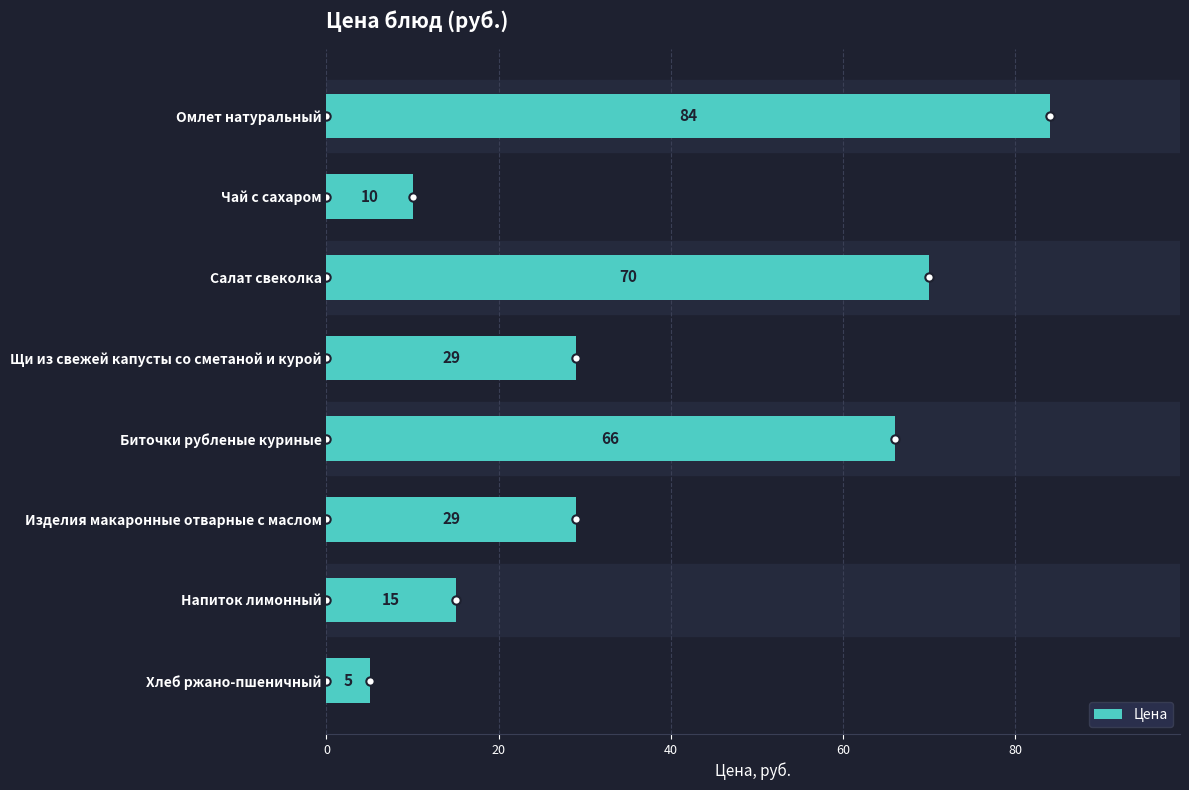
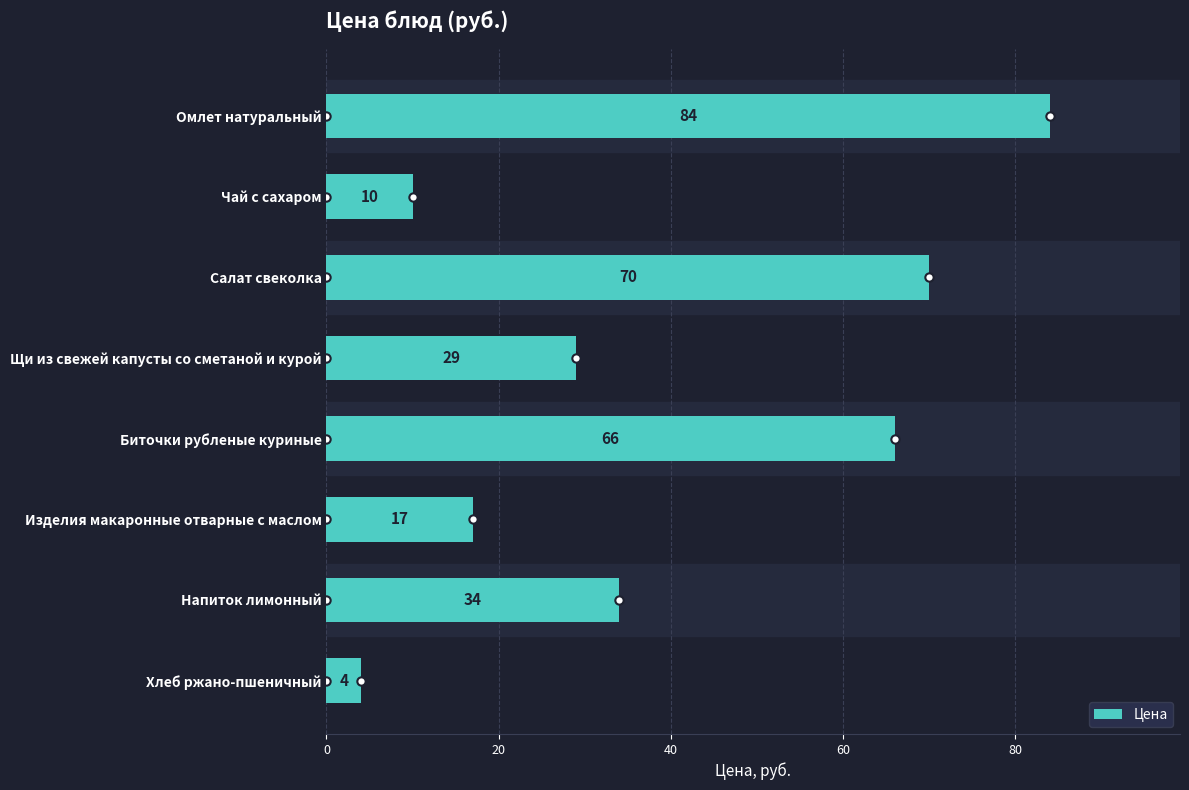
  {
    "Цена": {
      "Омлет натуральный": 84,
      "Чай с сахаром": 10,
      "Салат свеколка": 70,
      "Щи из свежей капусты со сметаной и курой": 29,
      "Биточки рубленые куриные": 66,
-     "Изделия макаронные отварные с маслом": 29,
-     "Напиток лимонный": 15,
-     "Хлеб ржано-пшеничный": 5
+     "Изделия макаронные отварные с маслом": 17,
+     "Напиток лимонный": 34,
+     "Хлеб ржано-пшеничный": 4
    }
  }
